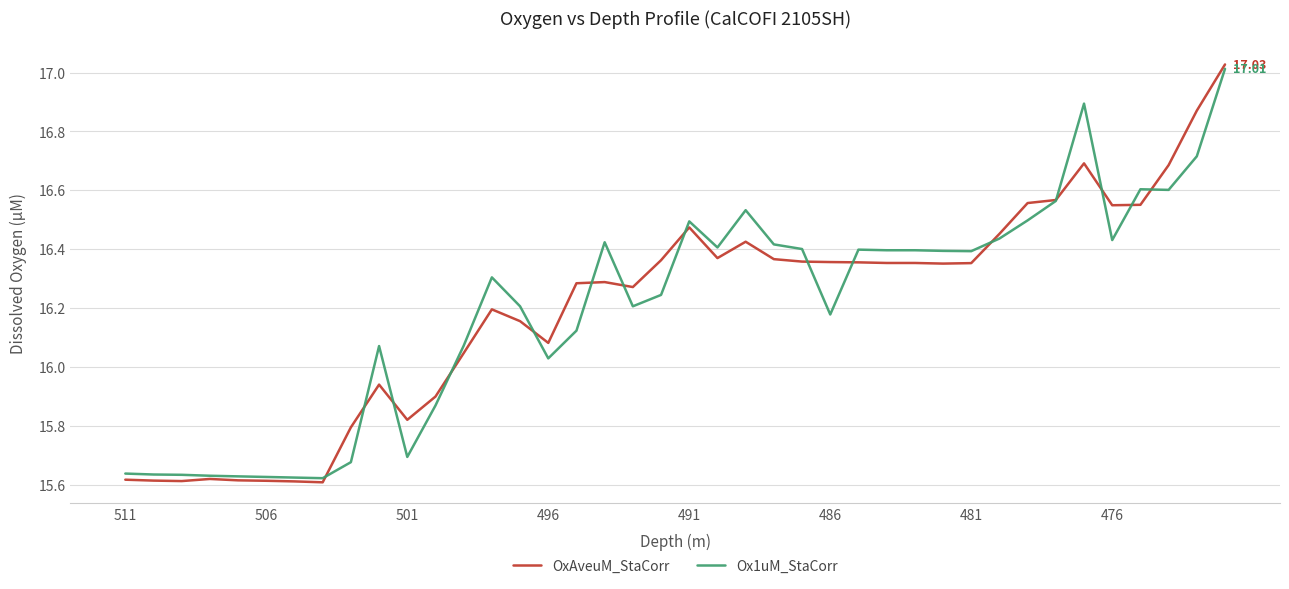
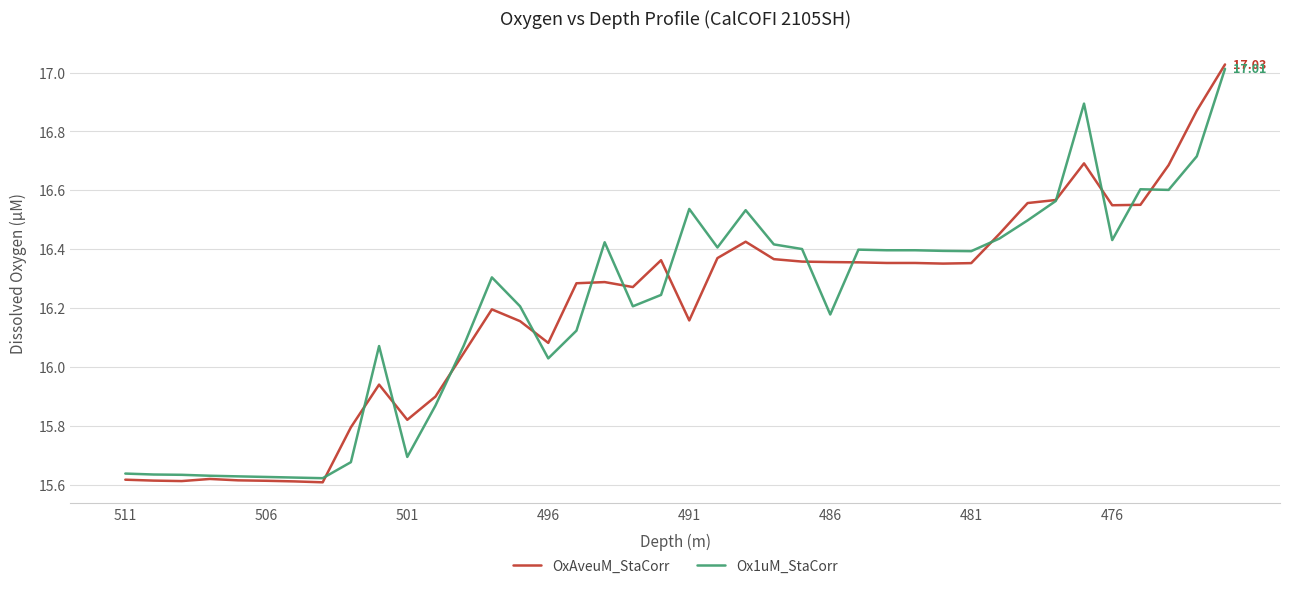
  {
    "OxAveuM_StaCorr": {
      "511": 15.62,
      "506": 15.61,
      "501": 15.82,
      "496": 16.08,
-     "491": 16.47,
+     "491": 16.16,
      "486": 16.36,
      "481": 16.35,
      "476": 16.55
    },
    "Ox1uM_StaCorr": {
      "511": 15.64,
      "506": 15.63,
      "501": 15.69,
      "496": 16.03,
-     "491": 16.49,
+     "491": 16.54,
      "486": 16.18,
      "481": 16.39,
      "476": 16.43
    }
  }
